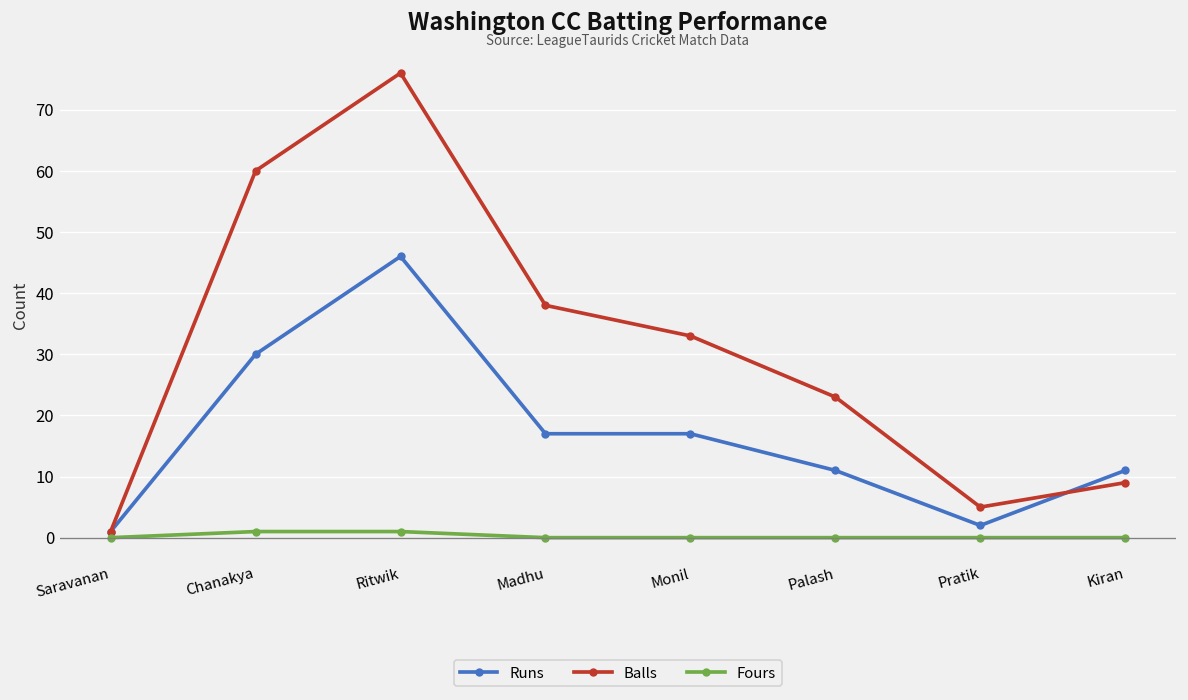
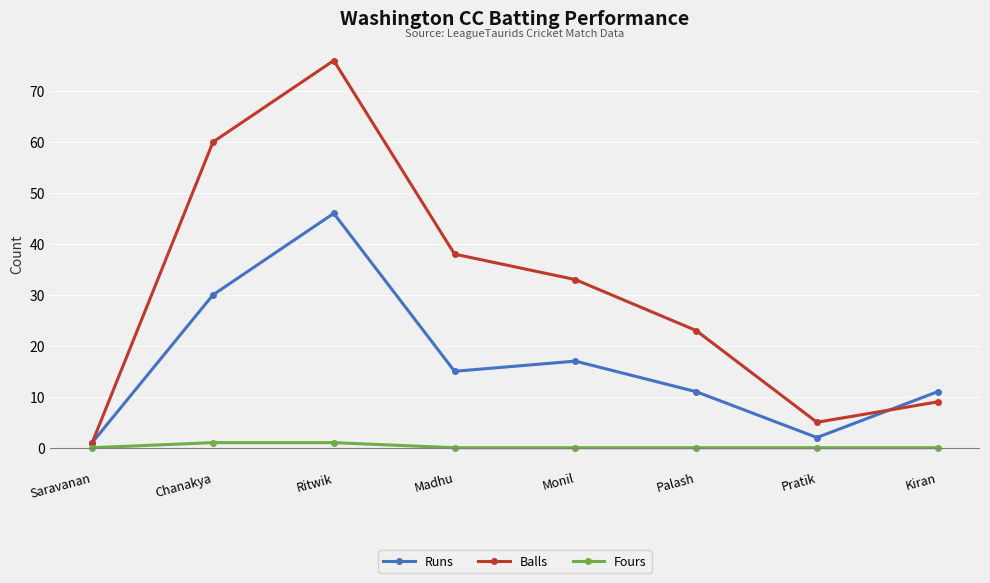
  {
    "Runs": {
      "Chanakya": 30,
      "Ritwik": 46,
-     "Madhu": 17,
+     "Madhu": 15,
      "Monil": 17,
      "Palash": 11,
      "Pratik": 2,
      "Kiran": 11
    },
    "Balls": {
      "Chanakya": 60,
      "Ritwik": 76,
      "Madhu": 38,
      "Monil": 33,
      "Palash": 23,
      "Pratik": 5,
      "Kiran": 9
    },
    "Fours": {
      "Saravanan": 0,
      "Chanakya": 1,
      "Ritwik": 1,
      "Madhu": 0,
      "Monil": 0,
      "Palash": 0,
      "Pratik": 0,
      "Kiran": 0
    }
  }
